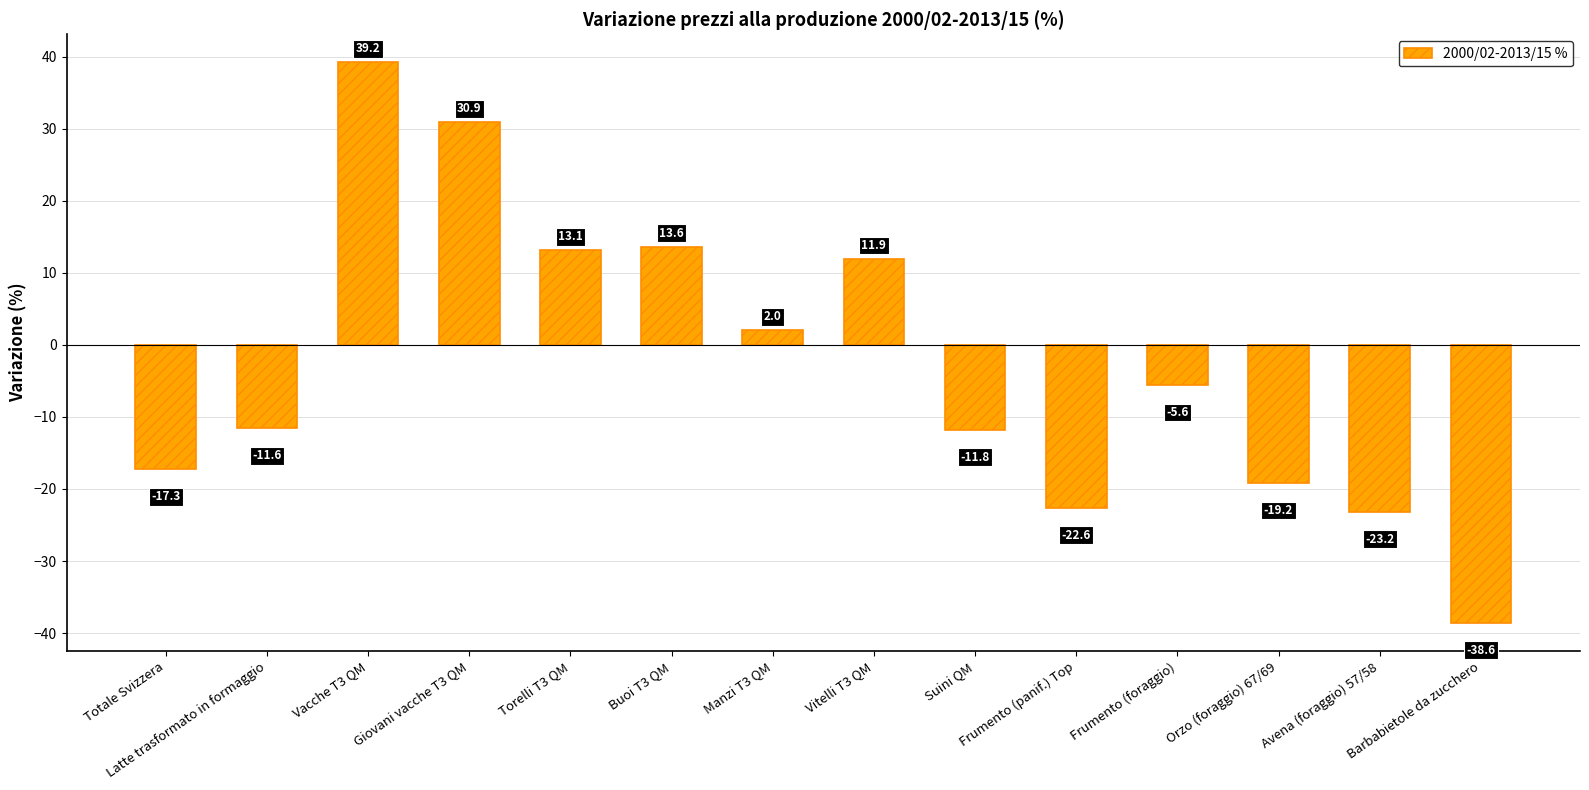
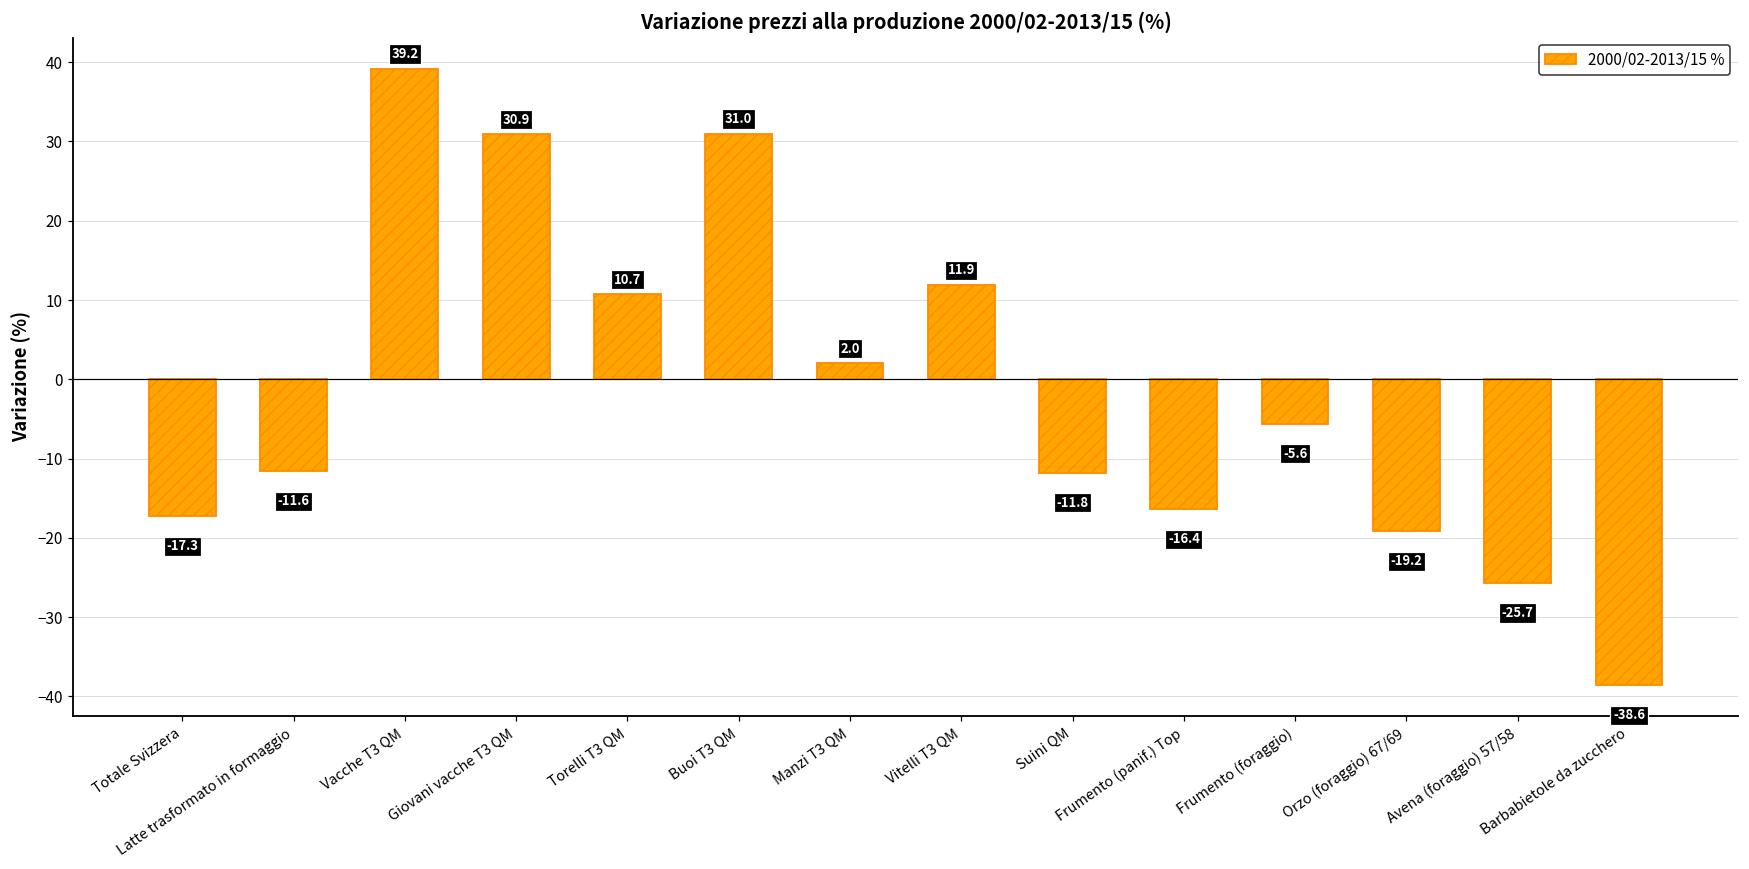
  {
-   "Torelli T3 QM": 13.1,
-   "Buoi T3 QM": 13.6,
-   "Frumento (panif.) Top": -22.6,
-   "Avena (foraggio) 57/58": -23.2
+   "Torelli T3 QM": 10.7,
+   "Buoi T3 QM": 31.0,
+   "Frumento (panif.) Top": -16.4,
+   "Avena (foraggio) 57/58": -25.7
  }
